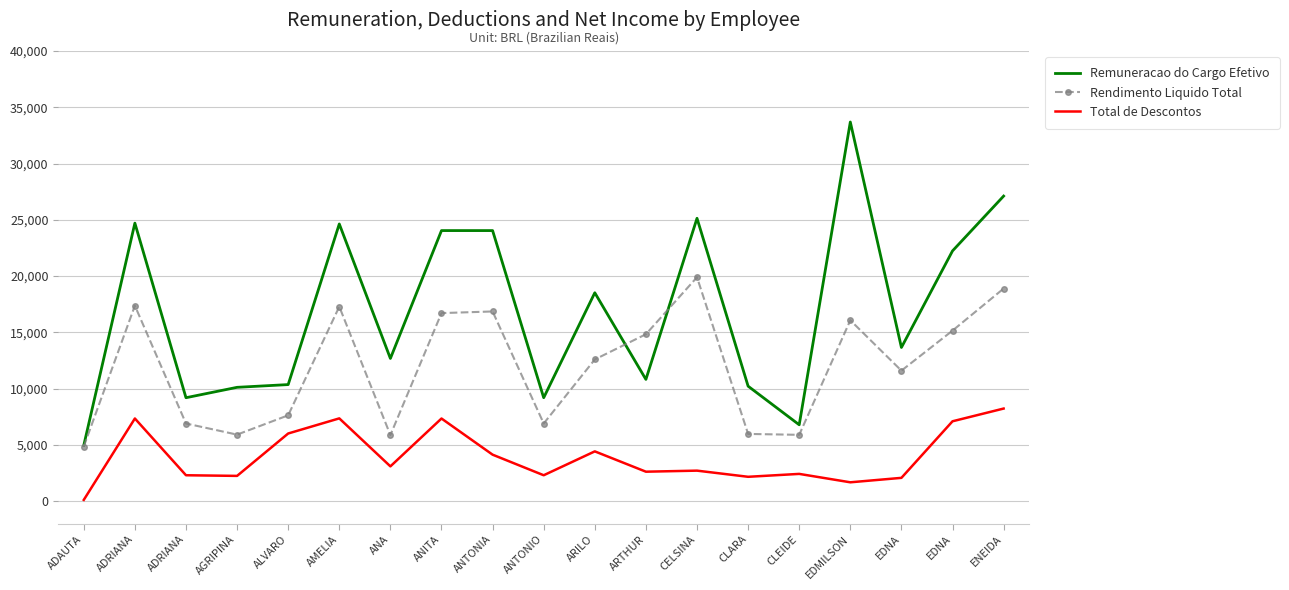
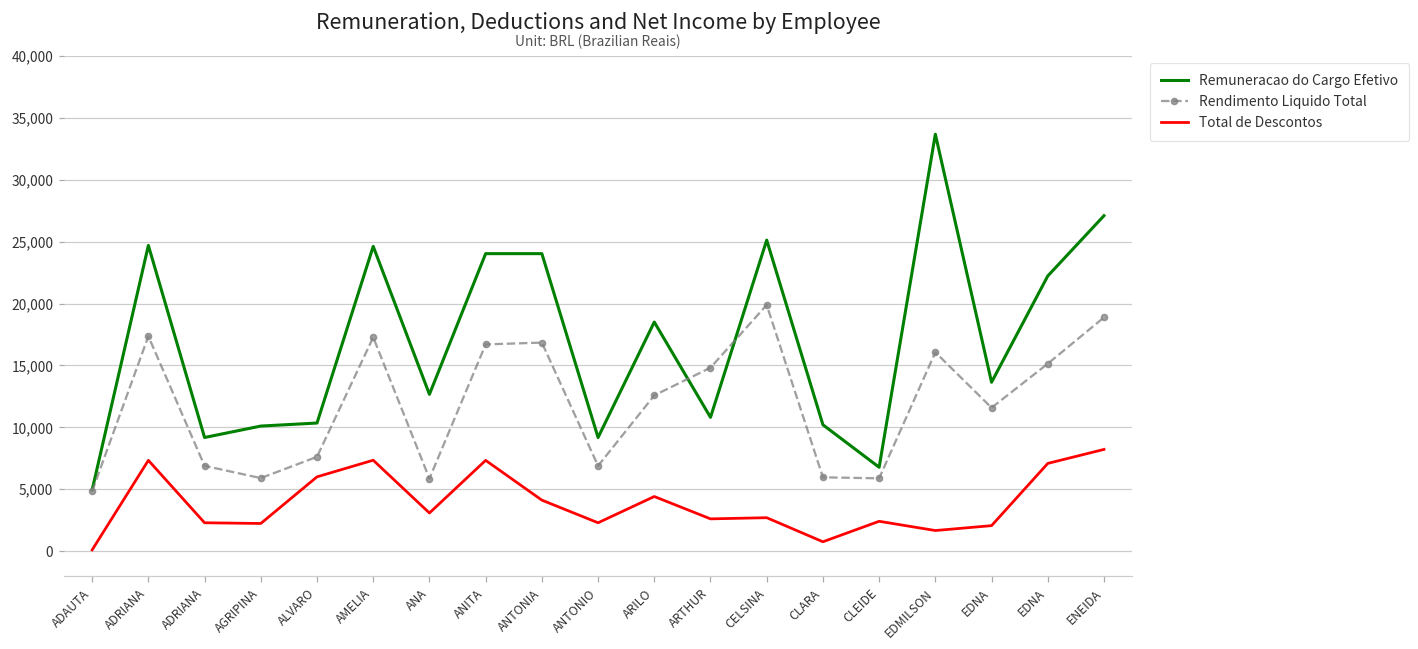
  {
    "Remuneracao do Cargo Efetivo": {
      "AGRIPINA": "10,100",
      "ALVARO": "10,400",
      "AMELIA": "24,600",
      "ANA": "12,700",
      "ANITA": "24,000",
      "ANTONIA": "24,000",
      "ANTONIO": "9,200",
      "ARILO": "18,500",
      "ARTHUR": "10,800",
      "CELSINA": "25,100",
      "CLARA": "10,200",
      "CLEIDE": "6,800",
      "EDMILSON": "33,700",
      "ENEIDA": "27,100"
    },
    "Rendimento Liquido Total": {
      "AGRIPINA": "5,900",
      "ALVARO": "7,600",
      "AMELIA": "17,300",
      "ANA": "5,900",
      "ANITA": "16,700",
      "ANTONIA": "16,900",
      "ANTONIO": "6,900",
      "ARILO": "12,600",
      "ARTHUR": "14,800",
      "CELSINA": "19,900",
      "CLARA": "6,000",
      "CLEIDE": "5,900",
      "EDMILSON": "16,100",
      "ENEIDA": "18,900"
    },
    "Total de Descontos": {
      "ADAUTA": "100",
      "AGRIPINA": "2,200",
      "ALVARO": "6,000",
      "AMELIA": "7,300",
      "ANA": "3,100",
      "ANITA": "7,300",
      "ANTONIA": "4,100",
      "ANTONIO": "2,300",
      "ARILO": "4,400",
      "ARTHUR": "2,600",
      "CELSINA": "2,700",
-     "CLARA": "2,200",
+     "CLARA": "800",
      "CLEIDE": "2,400",
      "EDMILSON": "1,700",
      "ENEIDA": "8,200"
    }
  }
